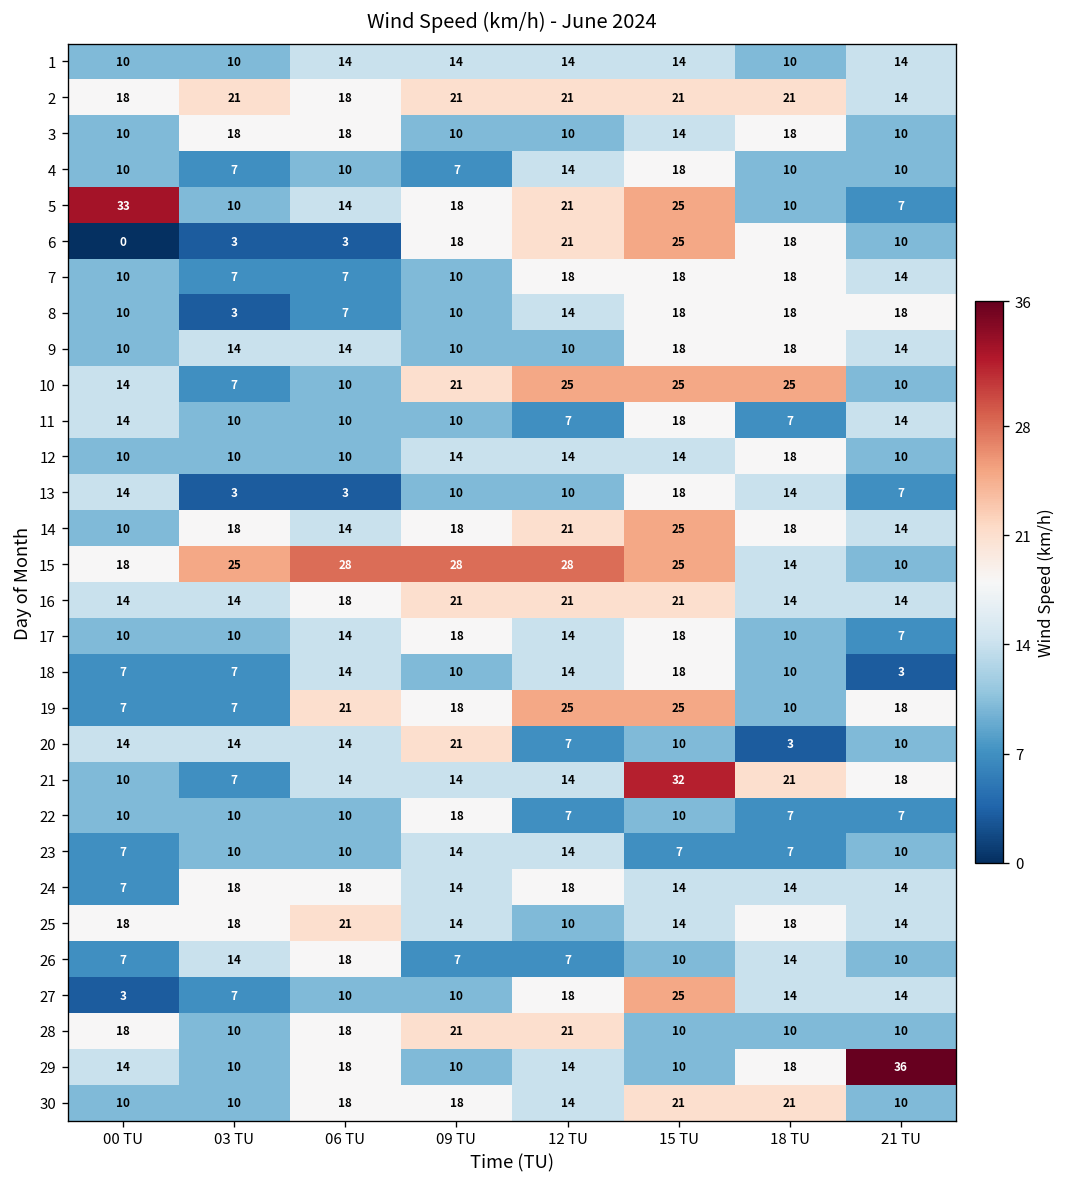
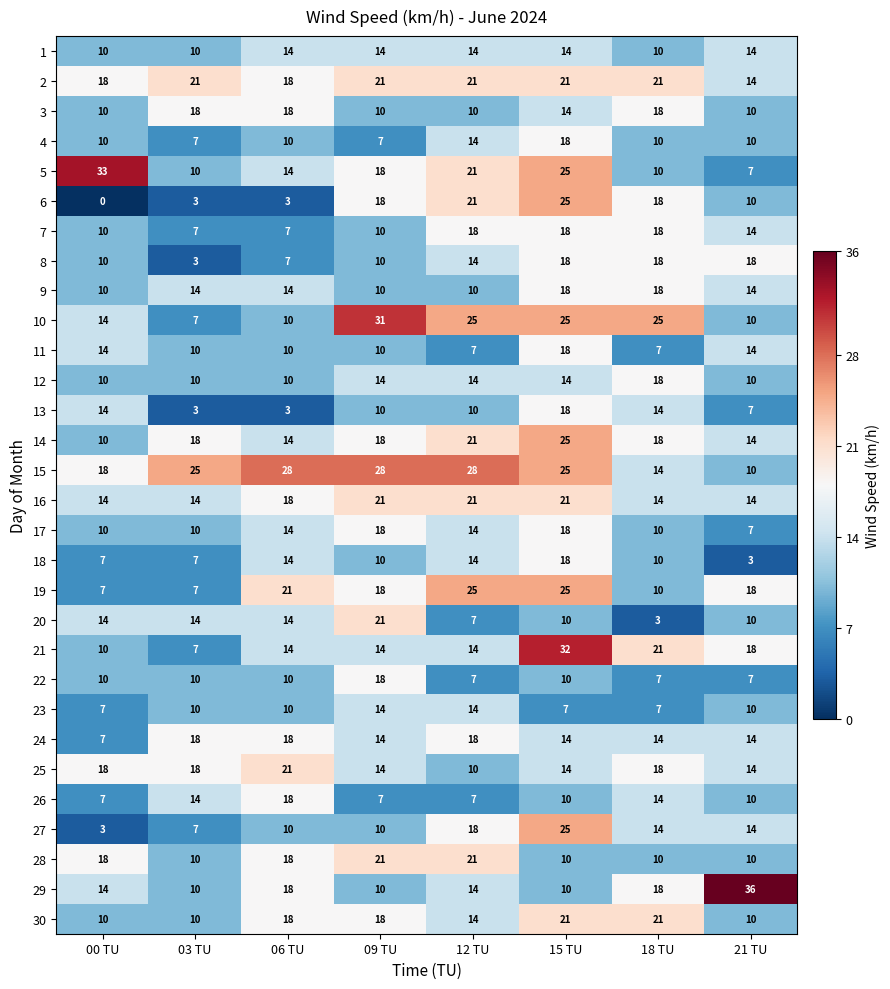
  {
    "10": {
      "00 TU": 14,
      "03 TU": 7,
      "06 TU": 10,
-     "09 TU": 21,
+     "09 TU": 31,
      "12 TU": 25,
      "15 TU": 25,
      "18 TU": 25,
      "21 TU": 10
    }
  }
